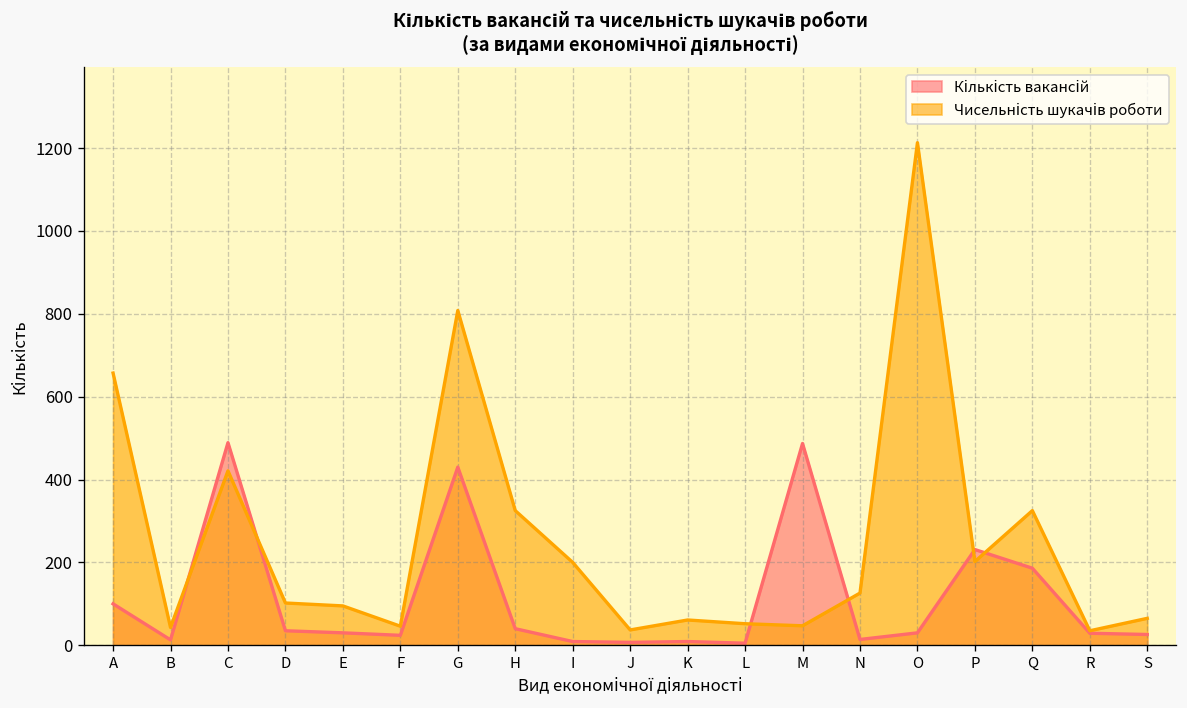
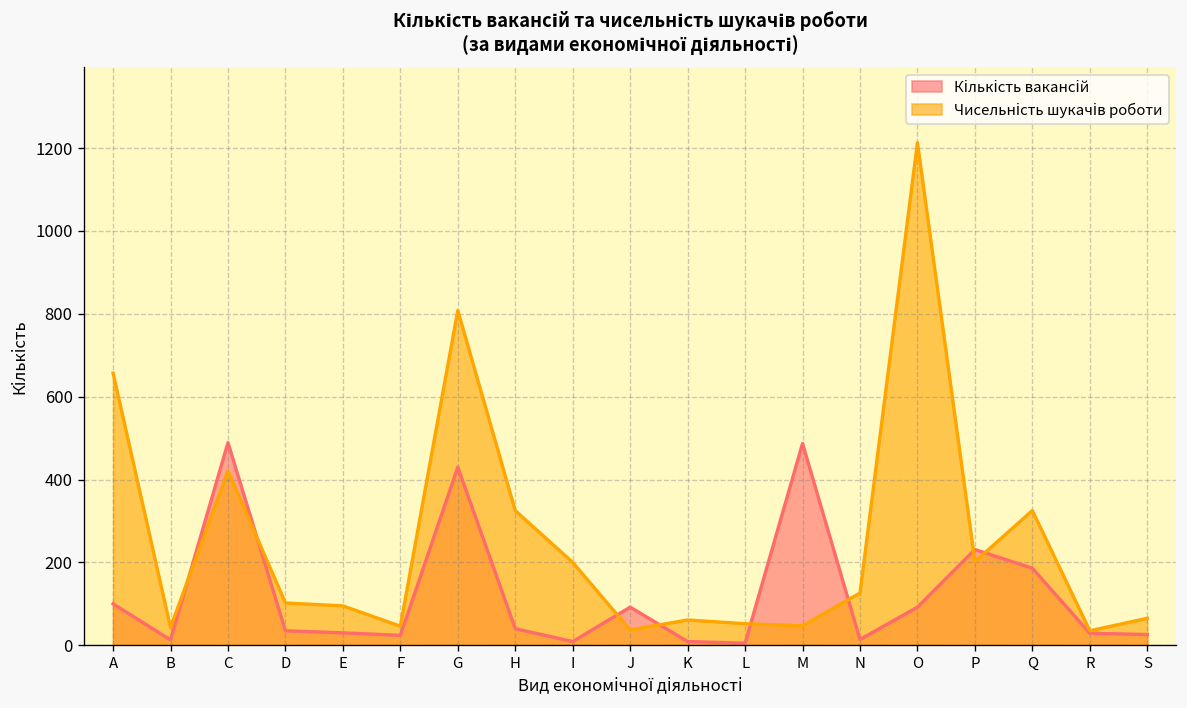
  {
    "Кількість вакансій": {
      "A": 100,
      "B": 10,
      "C": 490,
      "D": 40,
      "E": 30,
      "F": 20,
      "G": 430,
      "H": 40,
      "I": 10,
-     "J": 10,
+     "J": 90,
      "K": 10,
      "L": 10,
      "M": 490,
      "N": 10,
-     "O": 30,
+     "O": 90,
      "P": 230,
      "Q": 190,
      "S": 30
    },
    "Чисельність шукачів роботи": {
      "A": 660,
      "B": 40,
      "C": 420,
      "D": 100,
      "E": 100,
      "F": 50,
      "G": 810,
      "H": 330,
      "I": 200,
      "J": 40,
      "K": 60,
      "L": 50,
      "M": 50,
      "N": 130,
      "O": 1210,
      "P": 200,
      "Q": 330,
      "S": 70
    }
  }
